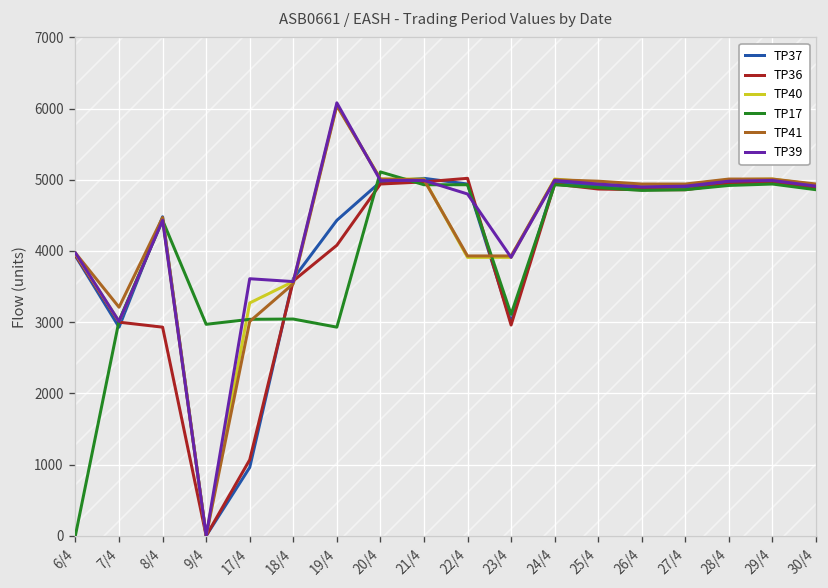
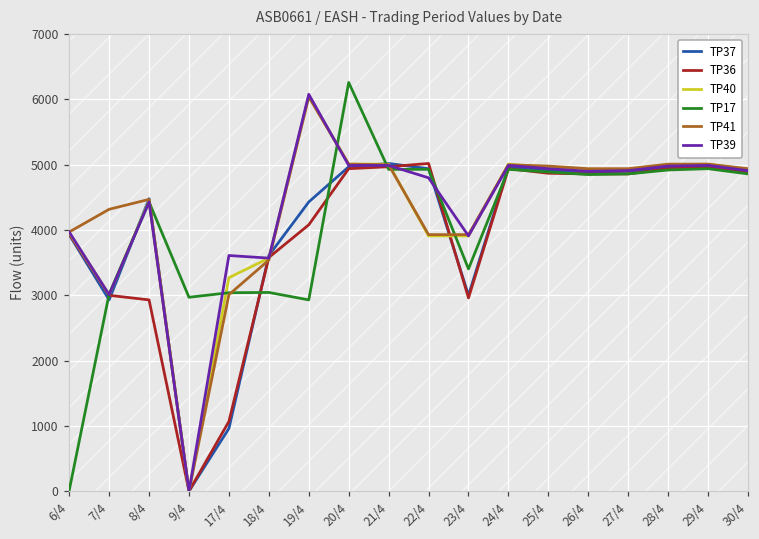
  {
    "TP37": {
      "7/4": 2900,
      "17/4": 1000,
      "19/4": 4400
    },
    "TP36": {
      "8/4": 2900,
      "17/4": 1100,
      "19/4": 4100,
      "22/4": 5000
    },
    "TP40": {
      "17/4": 3300
    },
    "TP17": {
      "6/4": 0,
      "9/4": 3000,
      "18/4": 3000,
      "19/4": 2900,
-     "20/4": 5100,
-     "23/4": 3100
+     "20/4": 6300,
+     "23/4": 3400
    },
    "TP41": {
-     "7/4": 3200
+     "7/4": 4300
    },
    "TP39": {
      "17/4": 3600,
      "22/4": 4800
    }
  }
